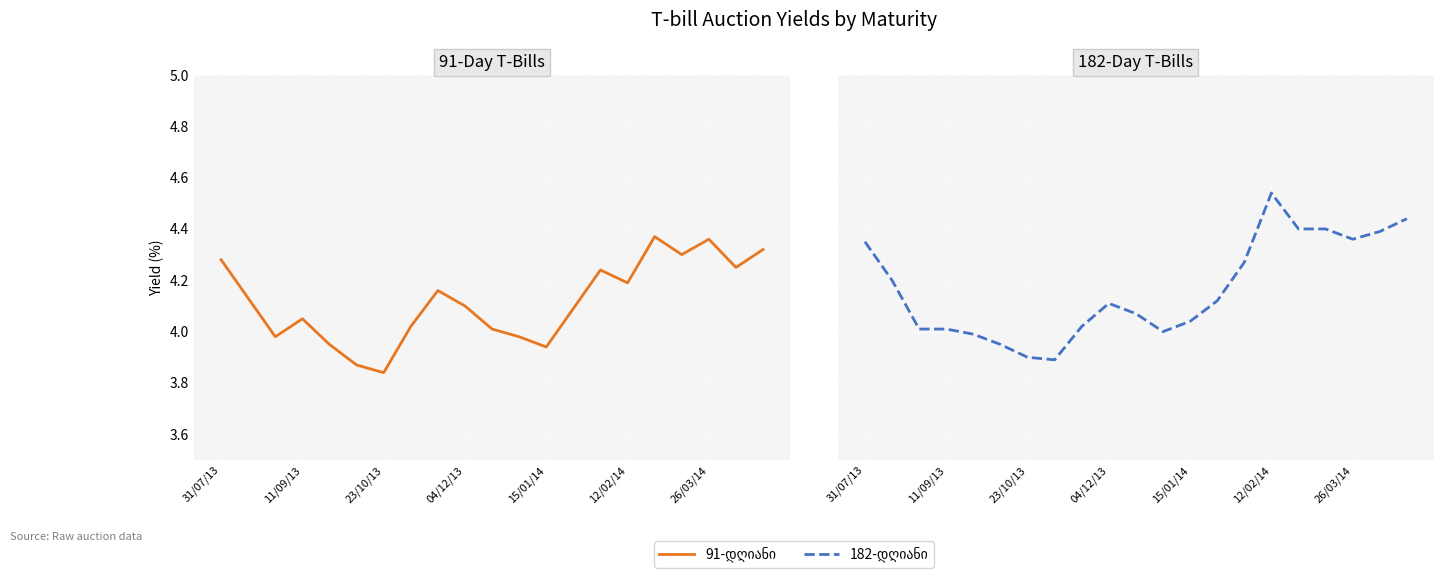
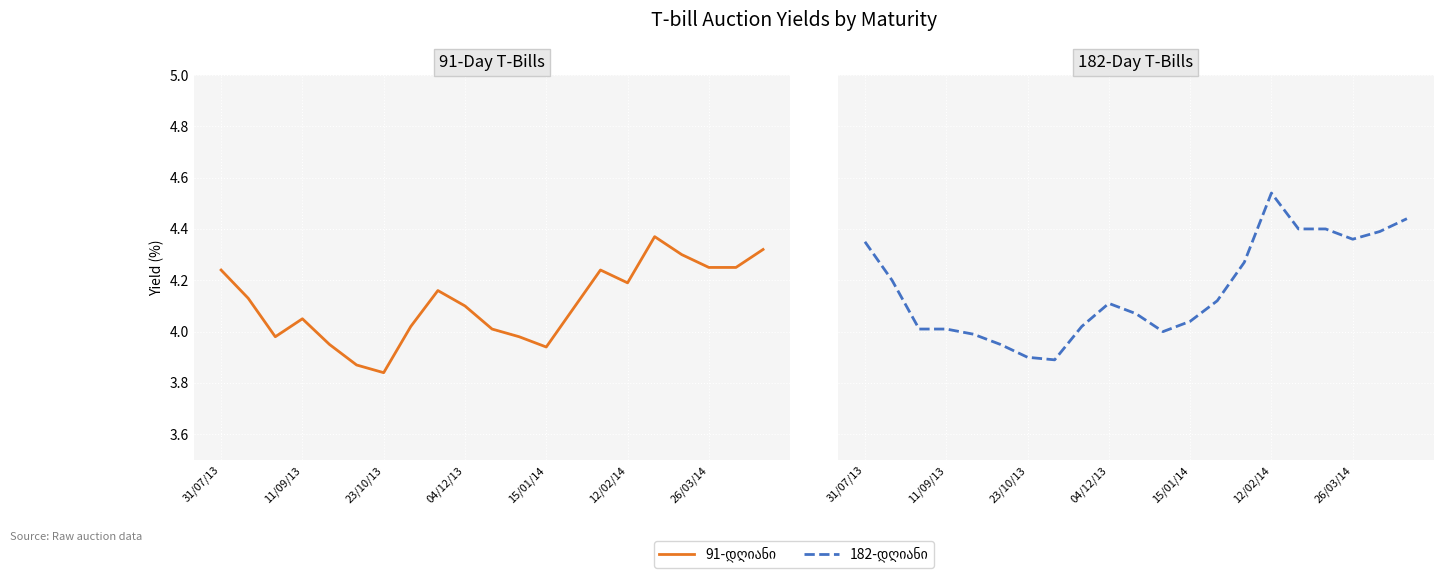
  {
    "91-Day T-Bills": {
-     "31/07/13": 4.28,
+     "31/07/13": 4.24,
      "11/09/13": 4.05,
      "23/10/13": 3.84,
      "04/12/13": 4.10,
      "15/01/14": 3.94,
      "12/02/14": 4.19,
-     "26/03/14": 4.36
+     "26/03/14": 4.25
    }
  }
